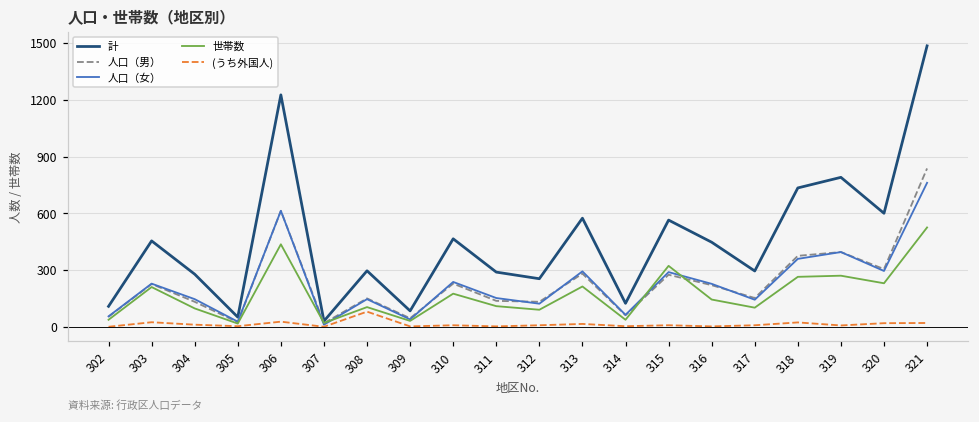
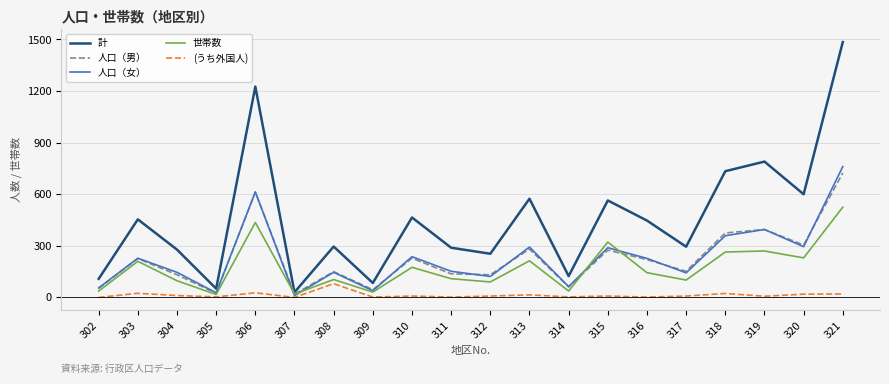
  {
    "計": {
      "302": 110,
      "303": 450,
      "304": 280,
      "305": 50,
      "306": 1230,
      "308": 300,
      "309": 80,
      "310": 470,
      "311": 290,
      "312": 250,
      "313": 570,
      "314": 120,
      "315": 560,
      "316": 450,
      "317": 300,
      "318": 730,
      "319": 790,
      "320": 600,
      "321": 1490
    },
    "人口（男）": {
      "311": 140,
      "318": 380,
-     "321": 840
+     "321": 720
    },
    "人口（女）": {
      "311": 150,
      "318": 360,
      "321": 760
    },
    "世帯数": {
      "302": 40,
      "303": 210,
      "304": 100,
      "306": 440,
      "308": 100,
      "310": 180,
      "311": 110,
      "312": 90,
      "313": 210,
      "314": 40,
      "315": 320,
      "316": 140,
      "317": 100,
      "318": 260,
      "319": 270,
      "320": 230,
      "321": 530
    },
    "(うち外国人)": {
      "302": 0,
      "303": 20,
      "304": 10,
      "306": 30,
      "308": 80,
      "309": 0,
      "310": 10,
      "311": 0,
      "312": 10,
      "313": 20,
      "314": 0,
      "315": 10,
      "316": 0,
      "317": 10,
      "318": 20,
      "319": 10,
      "320": 20,
      "321": 20
    }
  }
